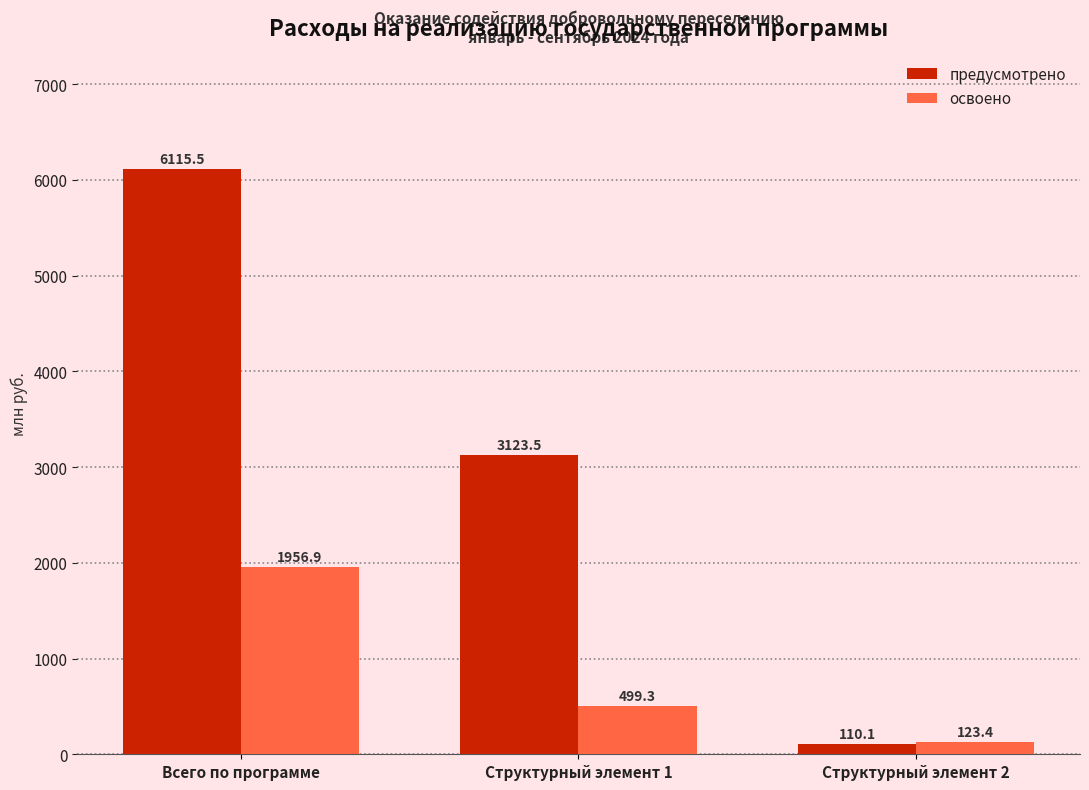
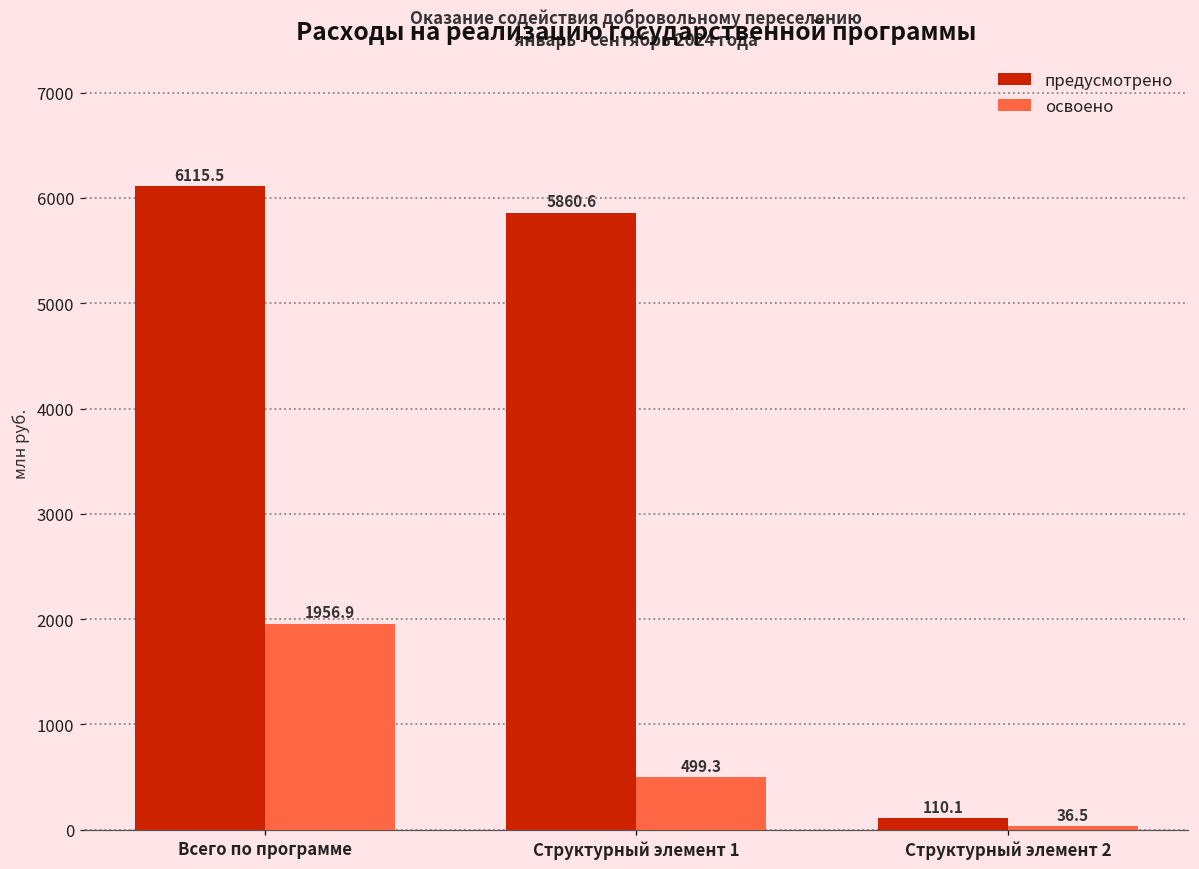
  {
    "предусмотрено": {
      "Всего по программе": 6115.5,
-     "Структурный элемент 1": 3123.5,
+     "Структурный элемент 1": 5860.6,
      "Структурный элемент 2": 110.1
    },
    "освоено": {
      "Всего по программе": 1956.9,
      "Структурный элемент 1": 499.3,
-     "Структурный элемент 2": 123.4
+     "Структурный элемент 2": 36.5
    }
  }
